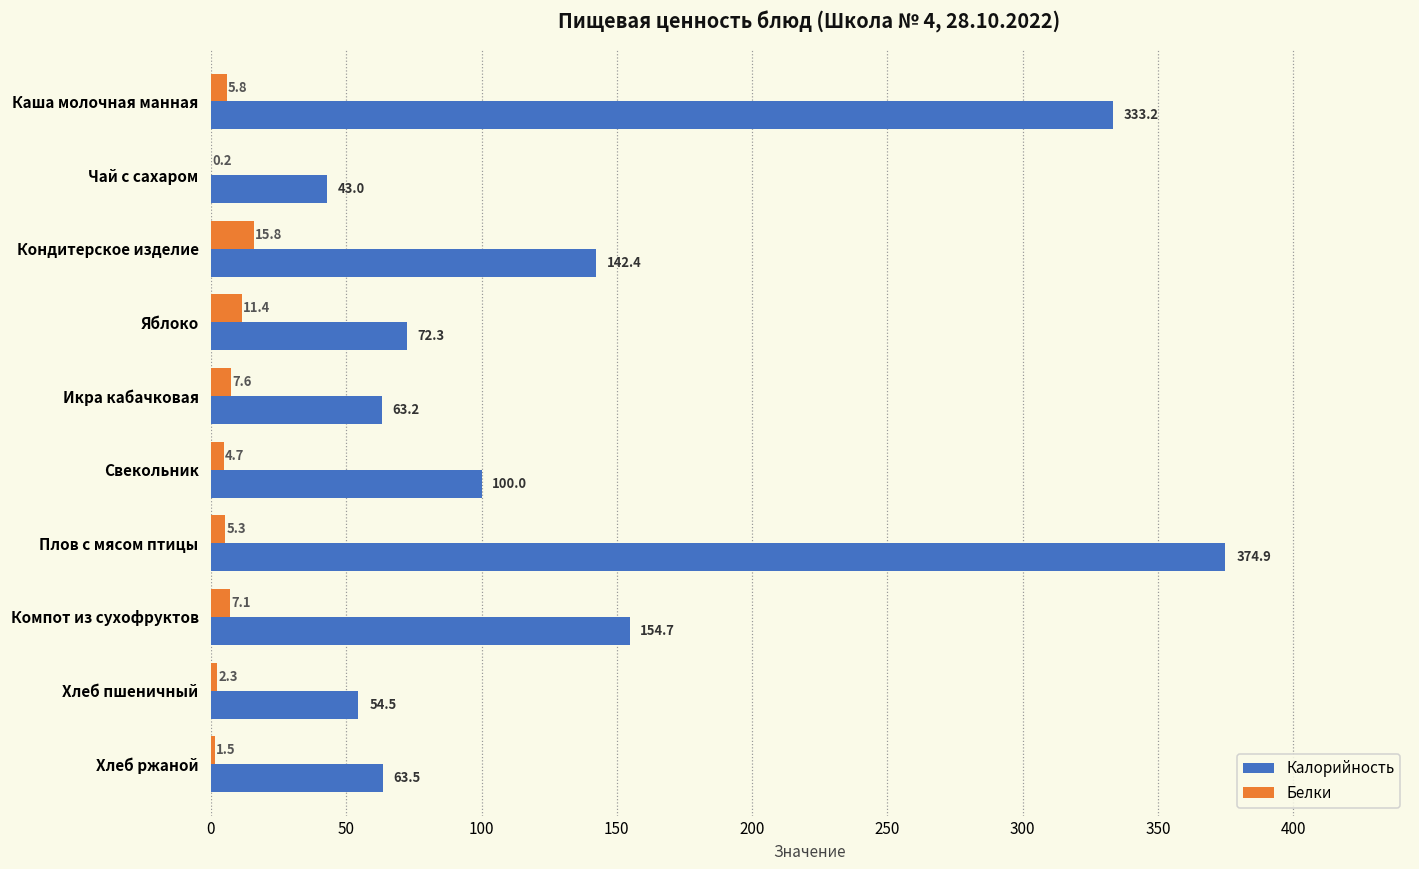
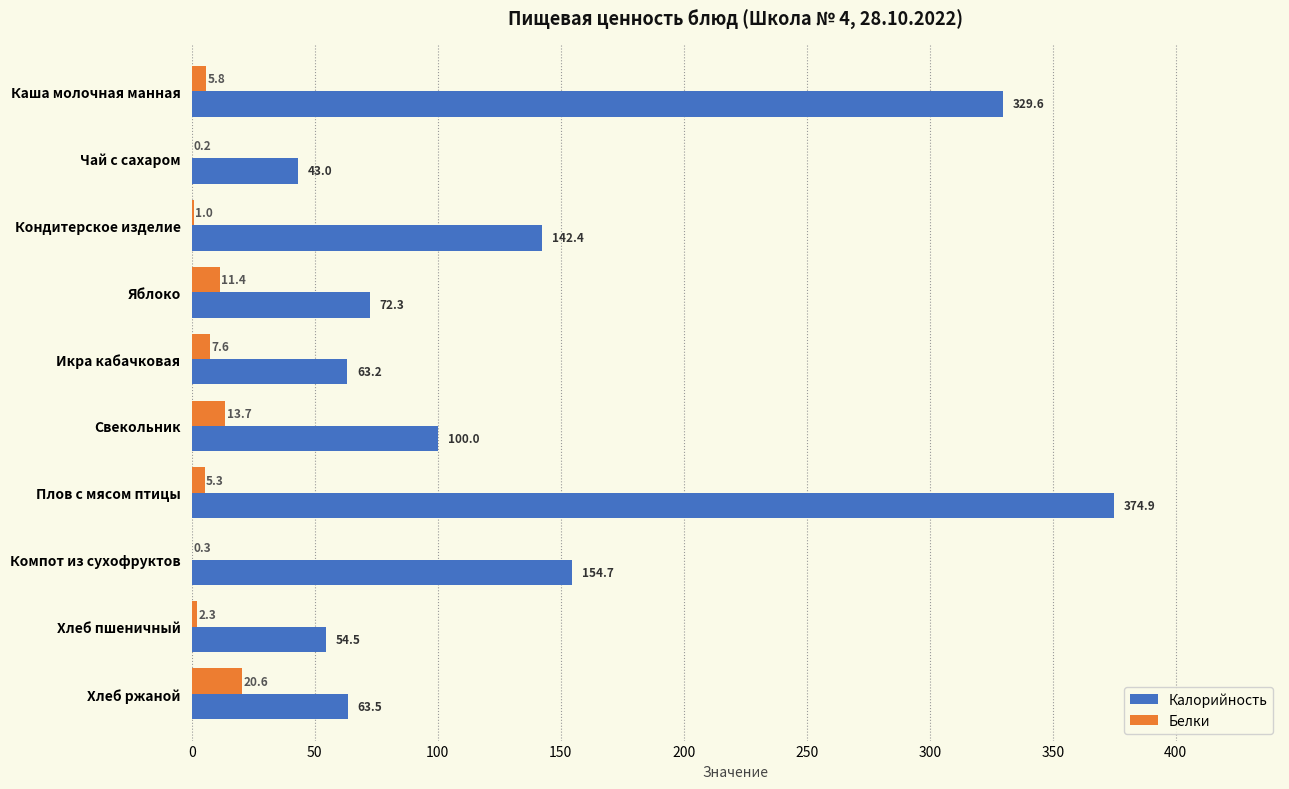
  {
    "Калорийность": {
-     "Каша молочная манная": 333.2,
+     "Каша молочная манная": 329.6,
      "Чай с сахаром": 43.0,
      "Кондитерское изделие": 142.4,
      "Яблоко": 72.3,
      "Икра кабачковая": 63.2,
      "Свекольник": 100.0,
      "Плов с мясом птицы": 374.9,
      "Компот из сухофруктов": 154.7,
      "Хлеб пшеничный": 54.5,
      "Хлеб ржаной": 63.5
    },
    "Белки": {
      "Каша молочная манная": 5.8,
      "Чай с сахаром": 0.2,
-     "Кондитерское изделие": 15.8,
+     "Кондитерское изделие": 1.0,
      "Яблоко": 11.4,
      "Икра кабачковая": 7.6,
-     "Свекольник": 4.7,
+     "Свекольник": 13.7,
      "Плов с мясом птицы": 5.3,
-     "Компот из сухофруктов": 7.1,
+     "Компот из сухофруктов": 0.3,
      "Хлеб пшеничный": 2.3,
-     "Хлеб ржаной": 1.5
+     "Хлеб ржаной": 20.6
    }
  }
